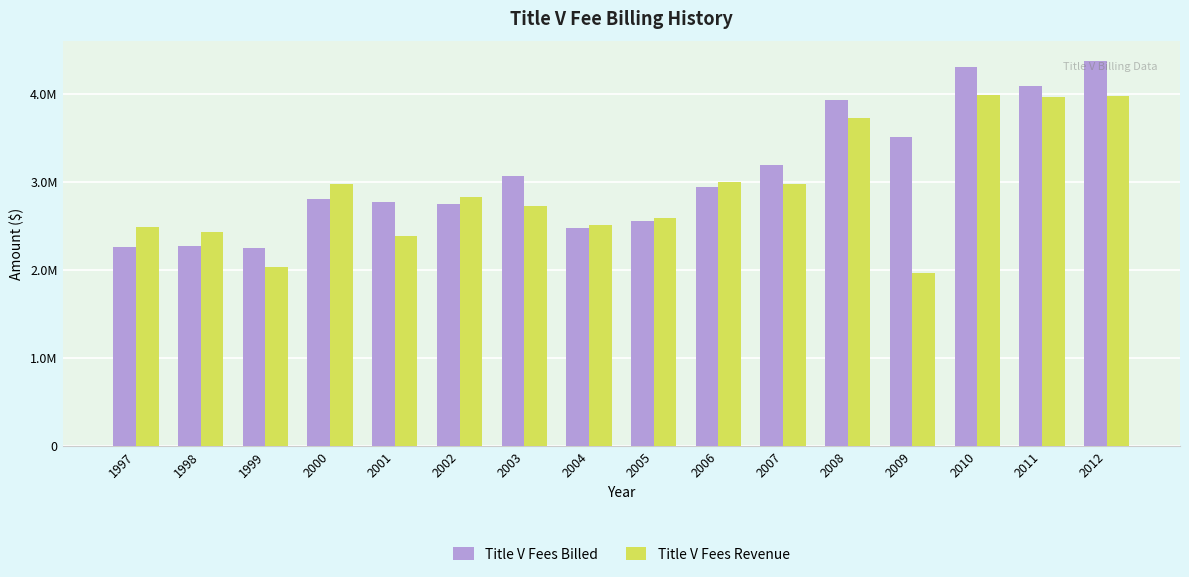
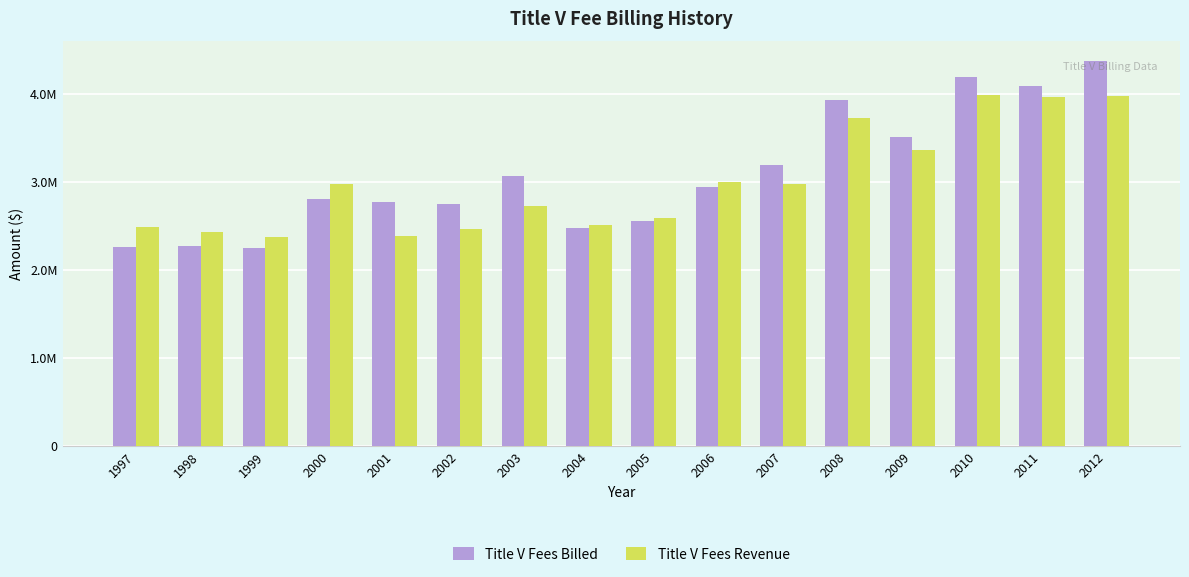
  {
    "Title V Fees Billed": {
      "1997": 2300000,
      "1998": 2300000,
      "1999": 2200000,
      "2000": 2800000,
      "2001": 2800000,
      "2002": 2800000,
      "2003": 3100000,
      "2004": 2500000,
      "2005": 2600000,
      "2006": 2900000,
      "2007": 3200000,
      "2008": 3900000,
      "2009": 3500000,
-     "2010": 4300000,
+     "2010": 4200000,
      "2011": 4100000,
      "2012": 4400000
    },
    "Title V Fees Revenue": {
      "1997": 2500000,
      "1998": 2400000,
-     "1999": 2000000,
+     "1999": 2400000,
      "2000": 3000000,
      "2001": 2400000,
-     "2002": 2800000,
+     "2002": 2500000,
      "2003": 2700000,
      "2004": 2500000,
      "2005": 2600000,
      "2006": 3000000,
      "2007": 3000000,
      "2008": 3700000,
-     "2009": 2000000,
+     "2009": 3400000,
      "2010": 4000000,
      "2011": 4000000,
      "2012": 4000000
    }
  }
